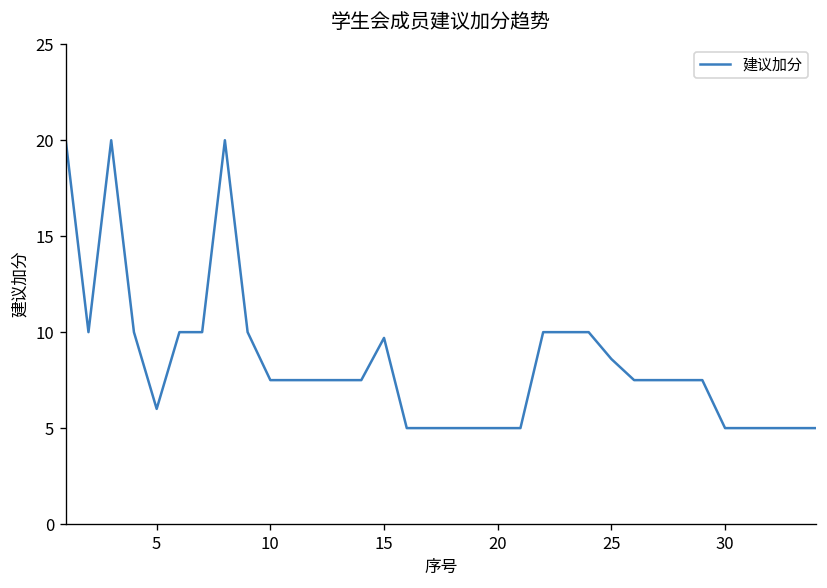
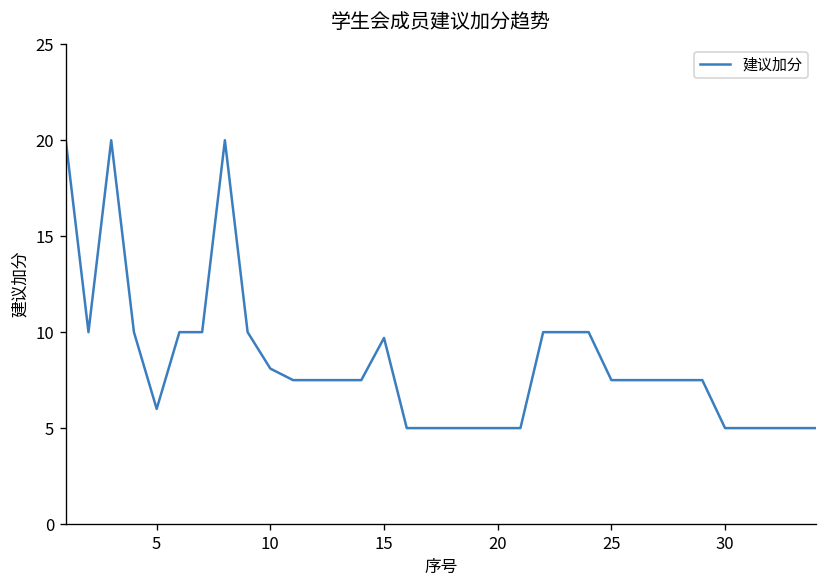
  {
    "5": 6.0,
-   "10": 7.5,
+   "10": 8.1,
    "15": 9.7,
    "20": 5.0,
-   "25": 8.6,
+   "25": 7.5,
    "30": 5.0
  }
